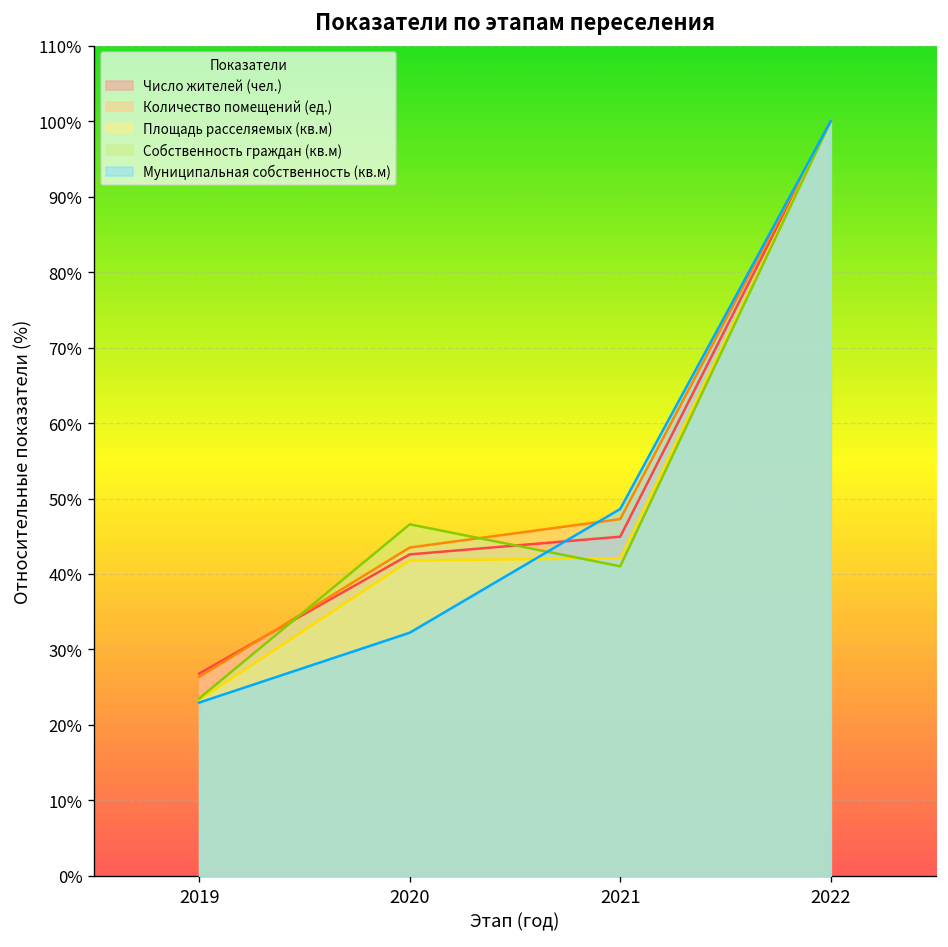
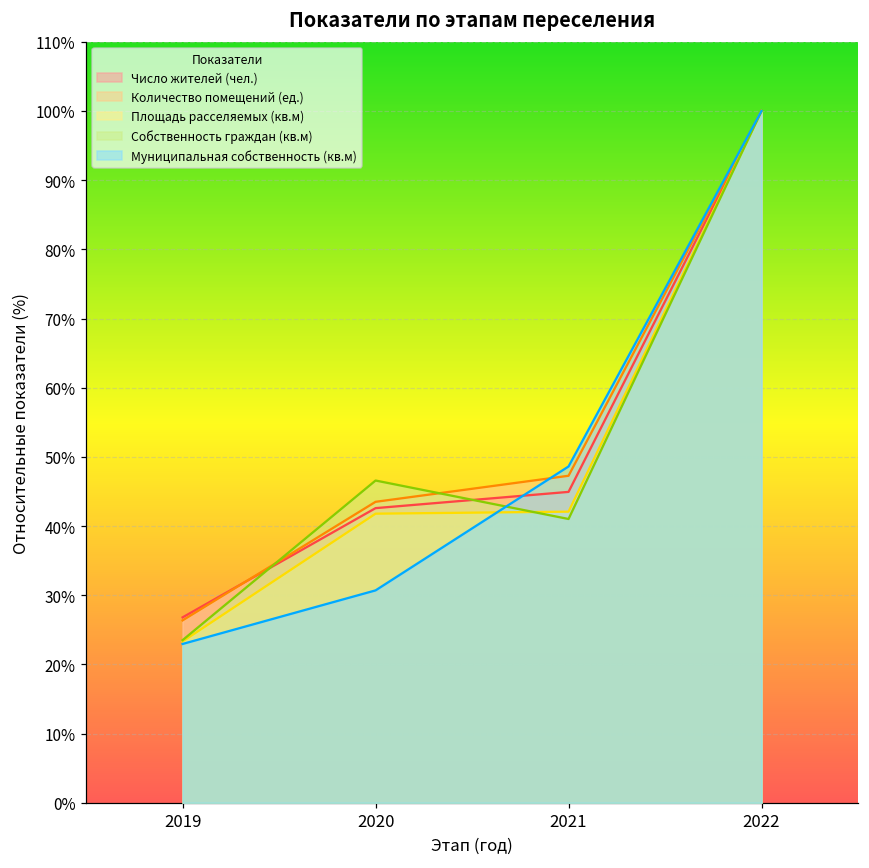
  {
    "Муниципальная собственность (кв.м)": {
-     "2020": "32%",
+     "2020": "31%",
      "2021": "49%"
    }
  }
